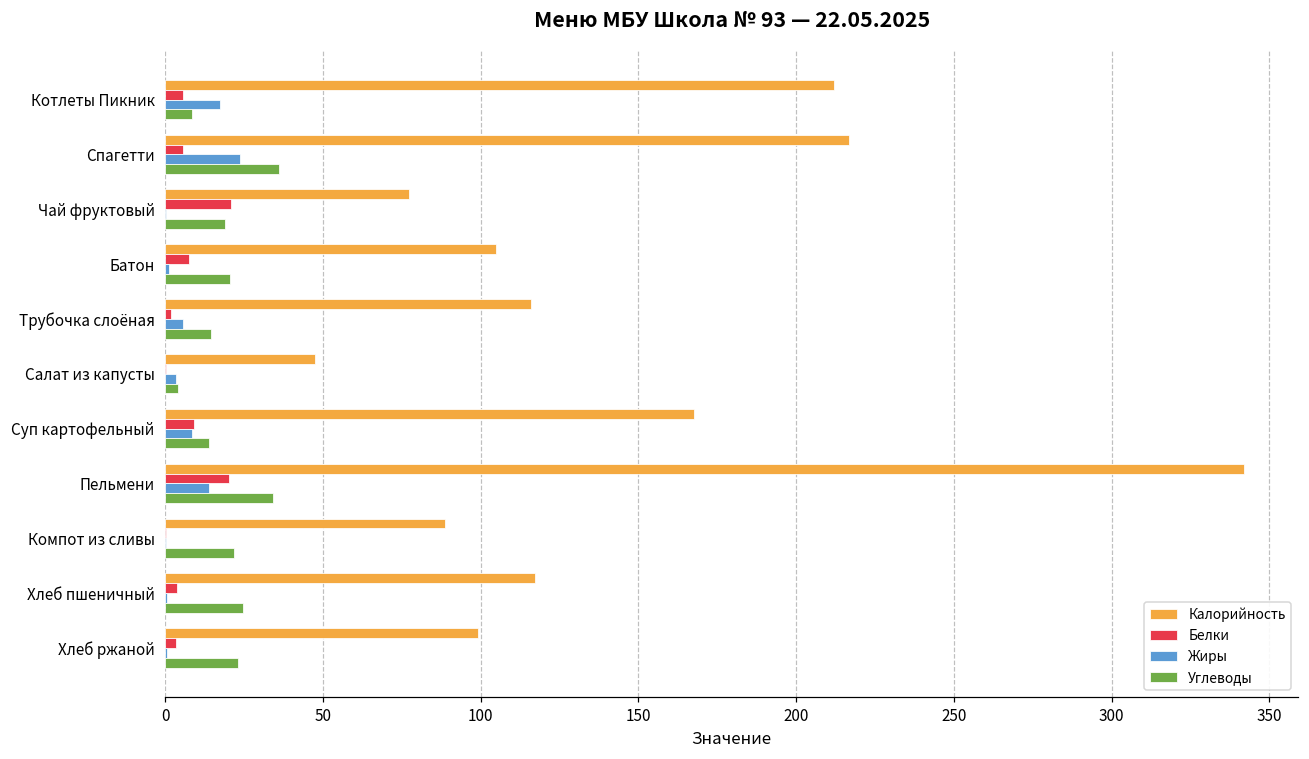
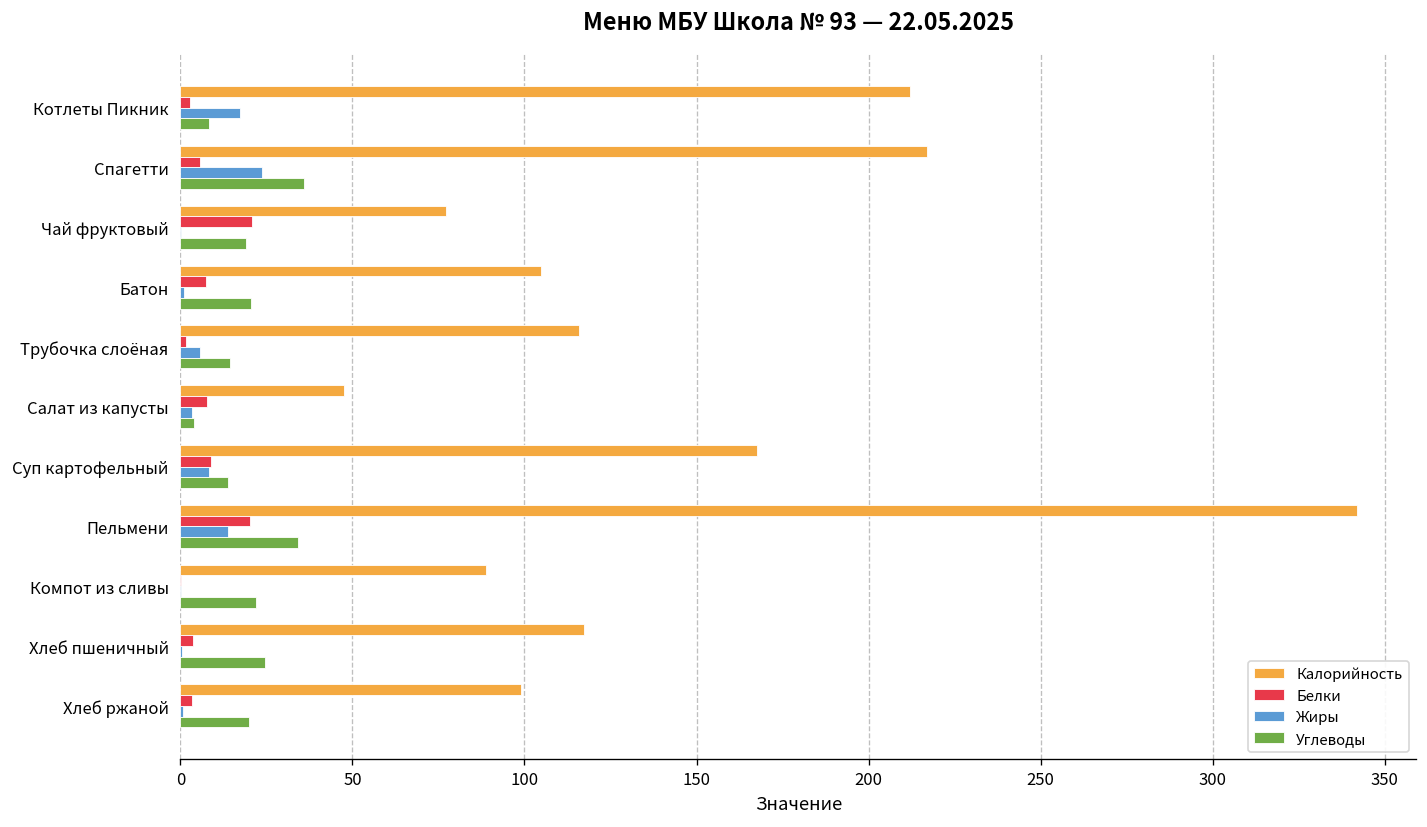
  {
    "Калорийность": {
      "Котлеты Пикник": 212,
      "Спагетти": 217,
      "Чай фруктовый": 77,
      "Батон": 105,
      "Трубочка слоёная": 116,
      "Салат из капусты": 48,
      "Суп картофельный": 168,
      "Пельмени": 342,
      "Компот из сливы": 89,
      "Хлеб пшеничный": 117,
      "Хлеб ржаной": 99
    },
    "Белки": {
-     "Котлеты Пикник": 6,
+     "Котлеты Пикник": 3,
      "Спагетти": 6,
      "Чай фруктовый": 21,
      "Батон": 7,
      "Трубочка слоёная": 2,
-     "Салат из капусты": 0,
+     "Салат из капусты": 8,
      "Суп картофельный": 9,
      "Пельмени": 20,
      "Хлеб пшеничный": 4,
      "Хлеб ржаной": 3
    },
    "Жиры": {
      "Котлеты Пикник": 17,
      "Спагетти": 24,
      "Батон": 1,
      "Трубочка слоёная": 6,
      "Салат из капусты": 3,
      "Суп картофельный": 8,
      "Пельмени": 14
    },
    "Углеводы": {
      "Котлеты Пикник": 8,
      "Спагетти": 36,
      "Чай фруктовый": 19,
      "Батон": 21,
      "Трубочка слоёная": 14,
      "Салат из капусты": 4,
      "Суп картофельный": 14,
      "Пельмени": 34,
      "Компот из сливы": 22,
      "Хлеб пшеничный": 25,
-     "Хлеб ржаной": 23
+     "Хлеб ржаной": 20
    }
  }
